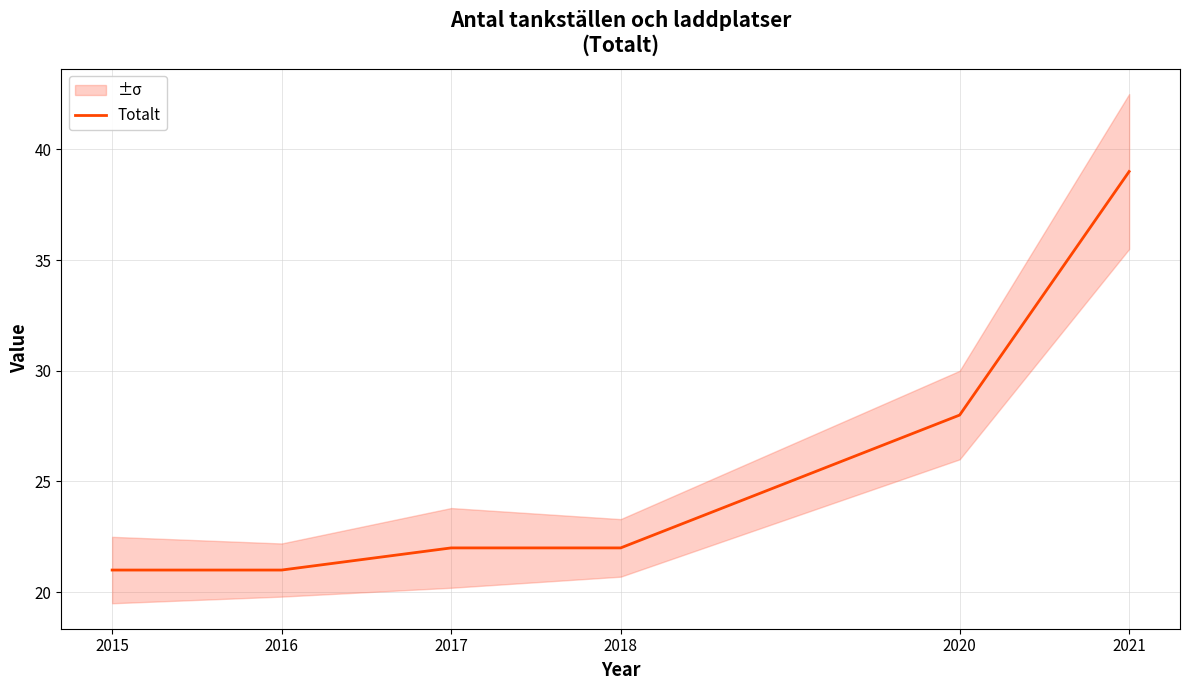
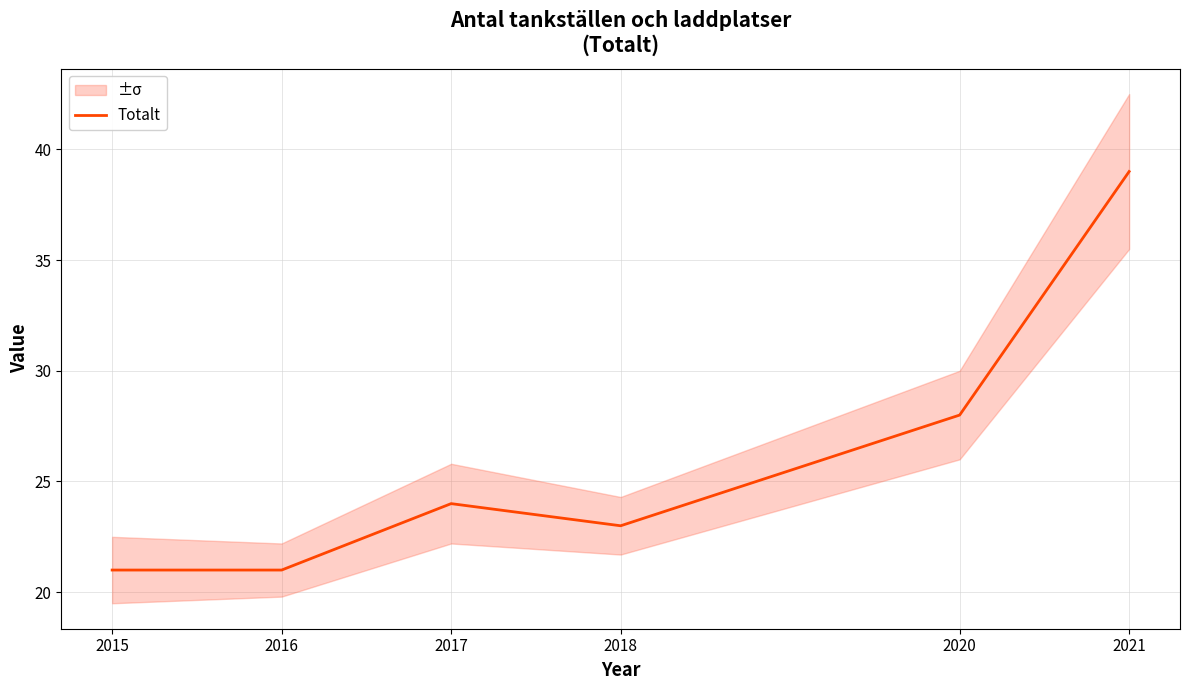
  {
    "Totalt": {
      "2015": 21,
      "2016": 21,
-     "2017": 22,
-     "2018": 22,
+     "2017": 24,
+     "2018": 23,
      "2020": 28,
      "2021": 39
    }
  }
